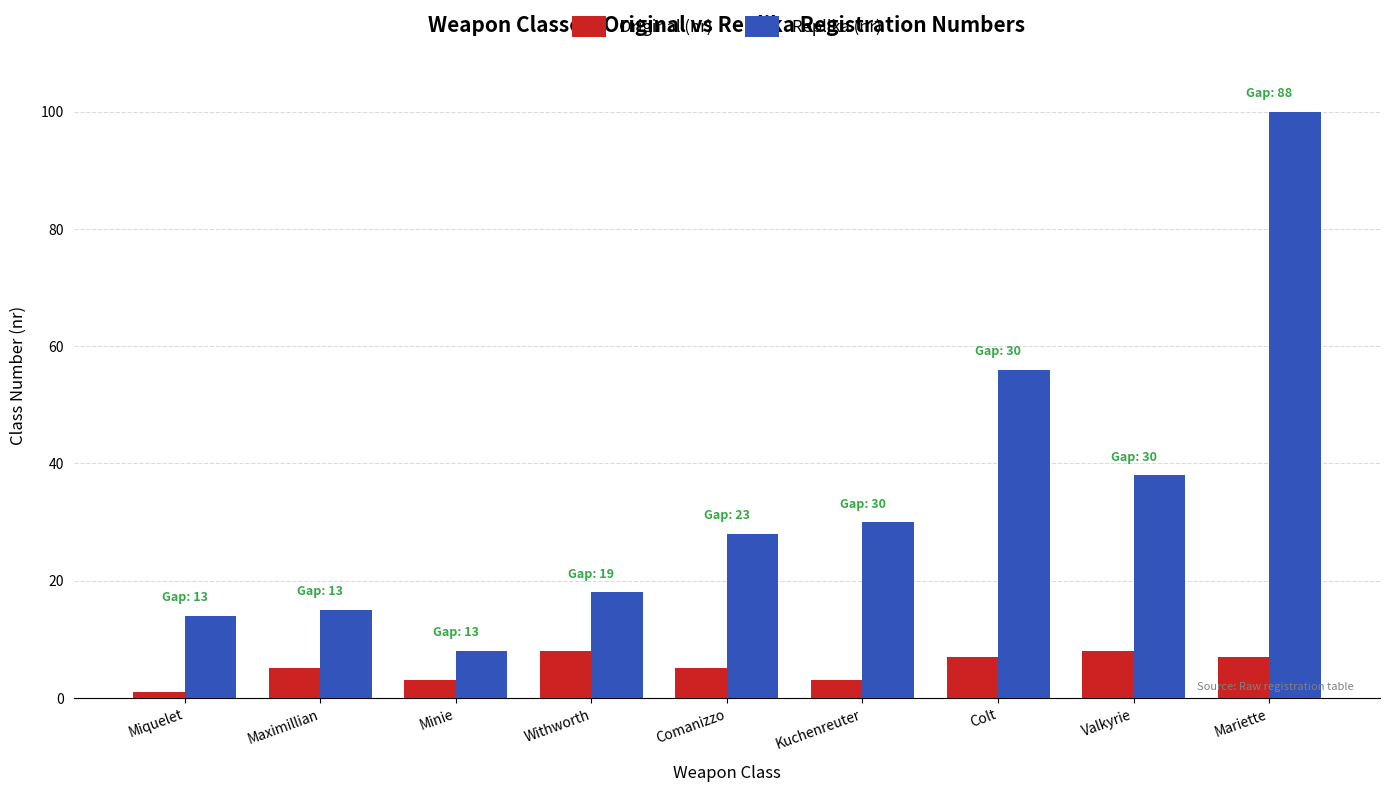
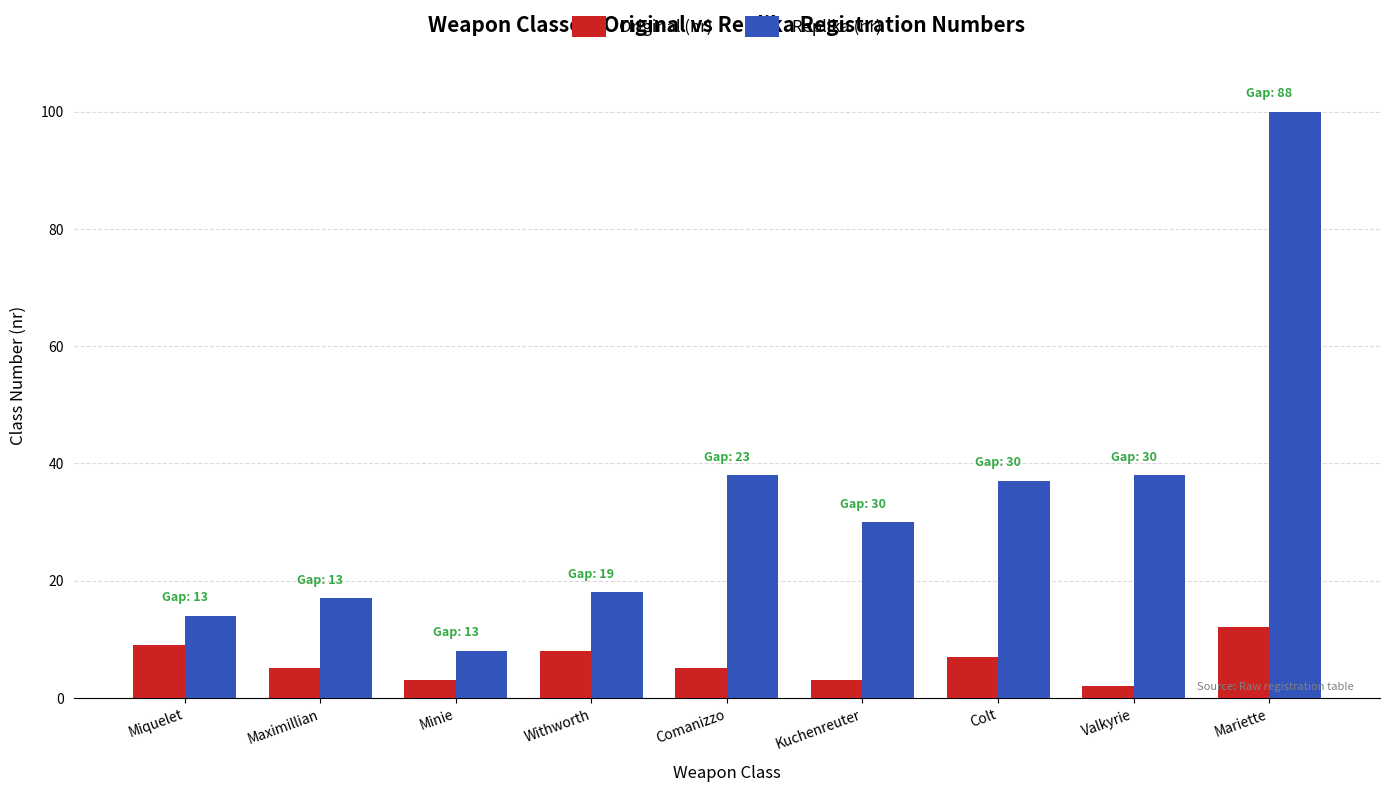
  {
    "Original (nr)": {
-     "Miquelet": 1,
+     "Miquelet": 9,
      "Maximillian": 5,
      "Minie": 3,
      "Withworth": 8,
      "Comanizzo": 5,
      "Kuchenreuter": 3,
      "Colt": 7,
-     "Valkyrie": 8,
-     "Mariette": 7
+     "Valkyrie": 2,
+     "Mariette": 12
    },
    "Replika (nr)": {
-     "Maximillian": 15,
-     "Comanizzo": 28,
-     "Colt": 56
+     "Maximillian": 17,
+     "Comanizzo": 38,
+     "Colt": 37
    }
  }
